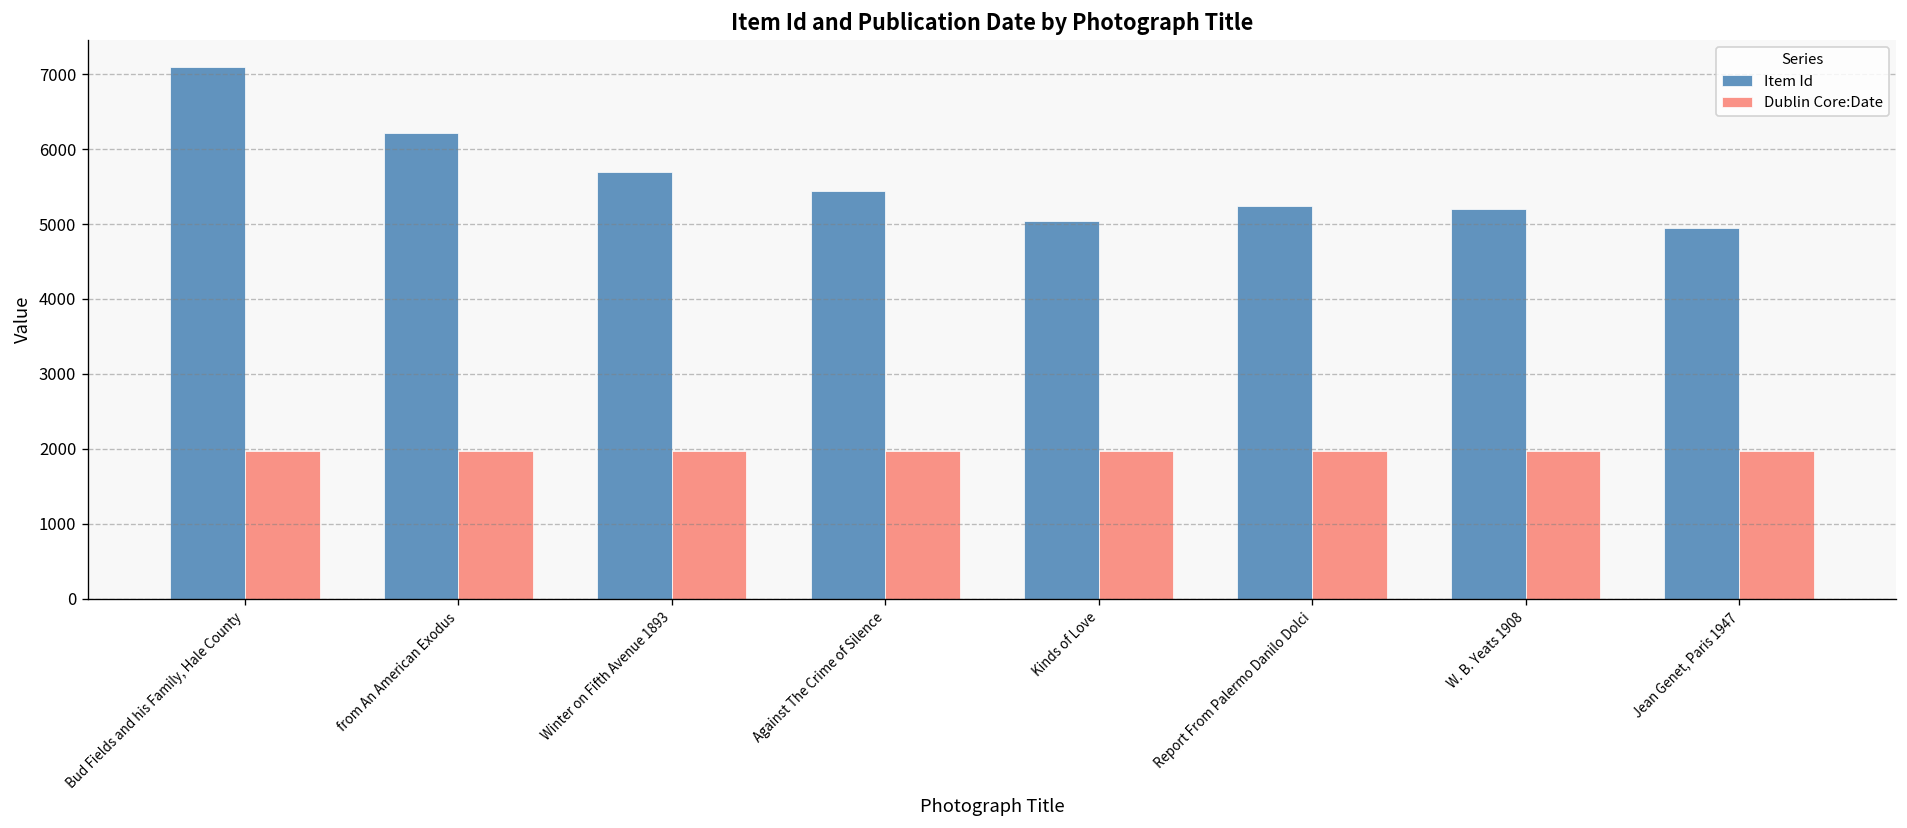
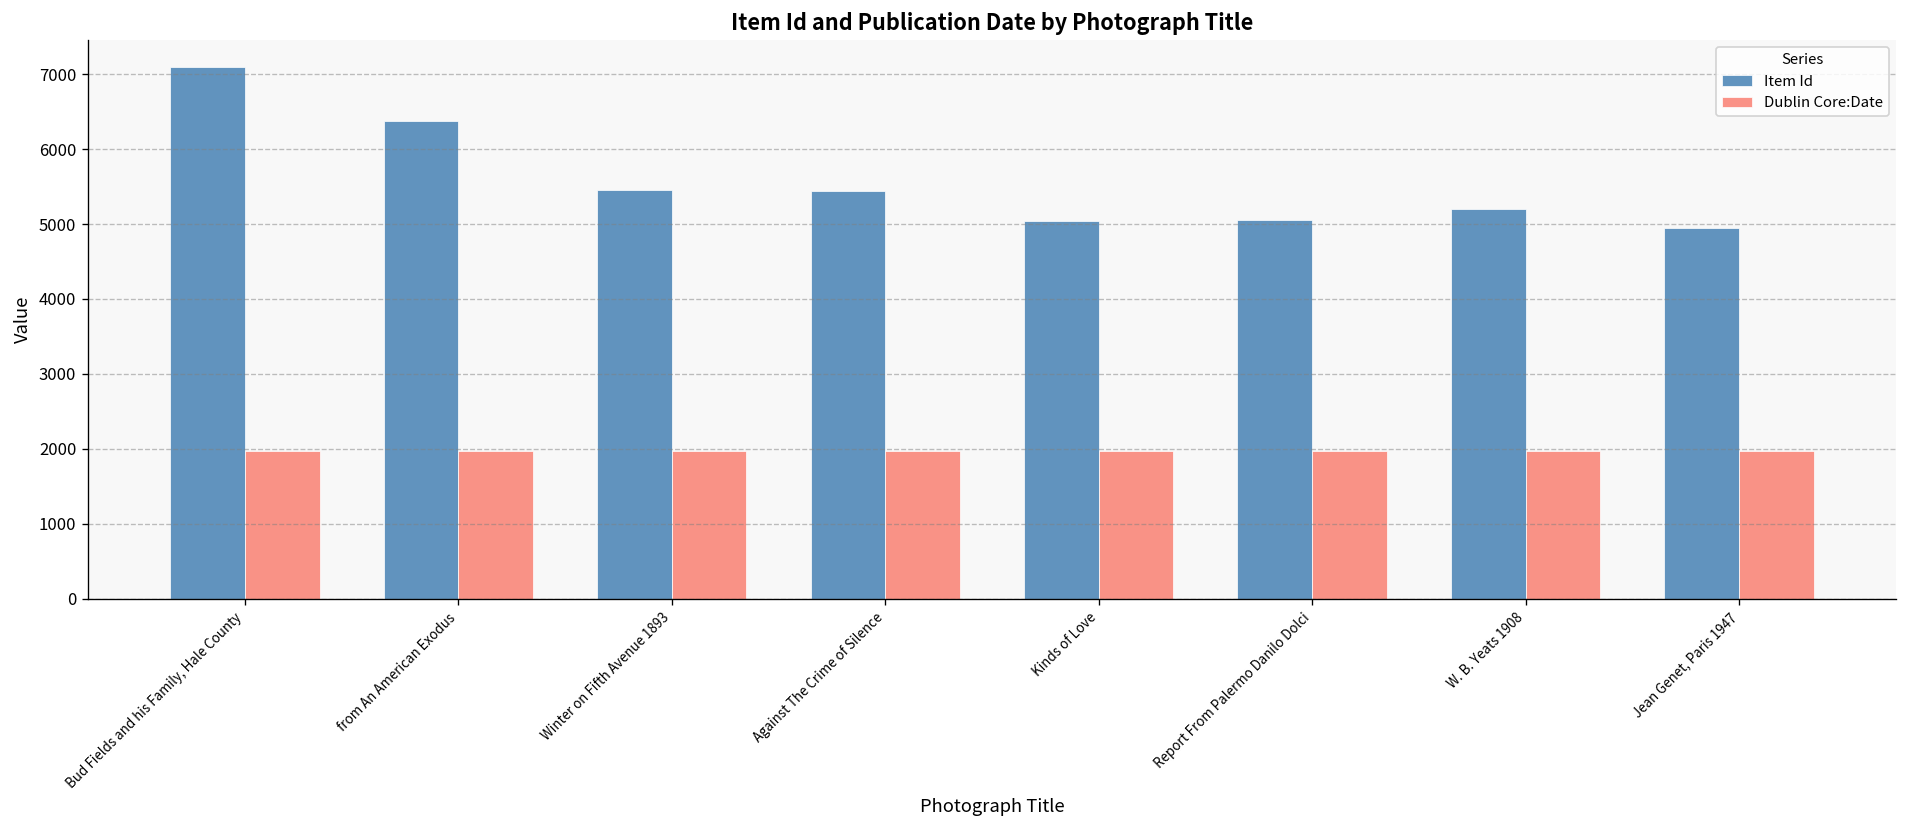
  {
    "Item Id": {
      "Bud Fields and his Family, Hale County": 7100,
-     "from An American Exodus": 6200,
-     "Winter on Fifth Avenue 1893": 5700,
+     "from An American Exodus": 6400,
+     "Winter on Fifth Avenue 1893": 5500,
      "Against The Crime of Silence": 5400,
      "Kinds of Love": 5000,
-     "Report From Palermo Danilo Dolci": 5200,
+     "Report From Palermo Danilo Dolci": 5100,
      "W. B. Yeats 1908": 5200,
      "Jean Genet, Paris 1947": 5000
    },
    "Dublin Core:Date": {
      "Bud Fields and his Family, Hale County": 2000,
      "from An American Exodus": 2000,
      "Winter on Fifth Avenue 1893": 2000,
      "Against The Crime of Silence": 2000,
      "Kinds of Love": 2000,
      "Report From Palermo Danilo Dolci": 2000,
      "W. B. Yeats 1908": 2000,
      "Jean Genet, Paris 1947": 2000
    }
  }
